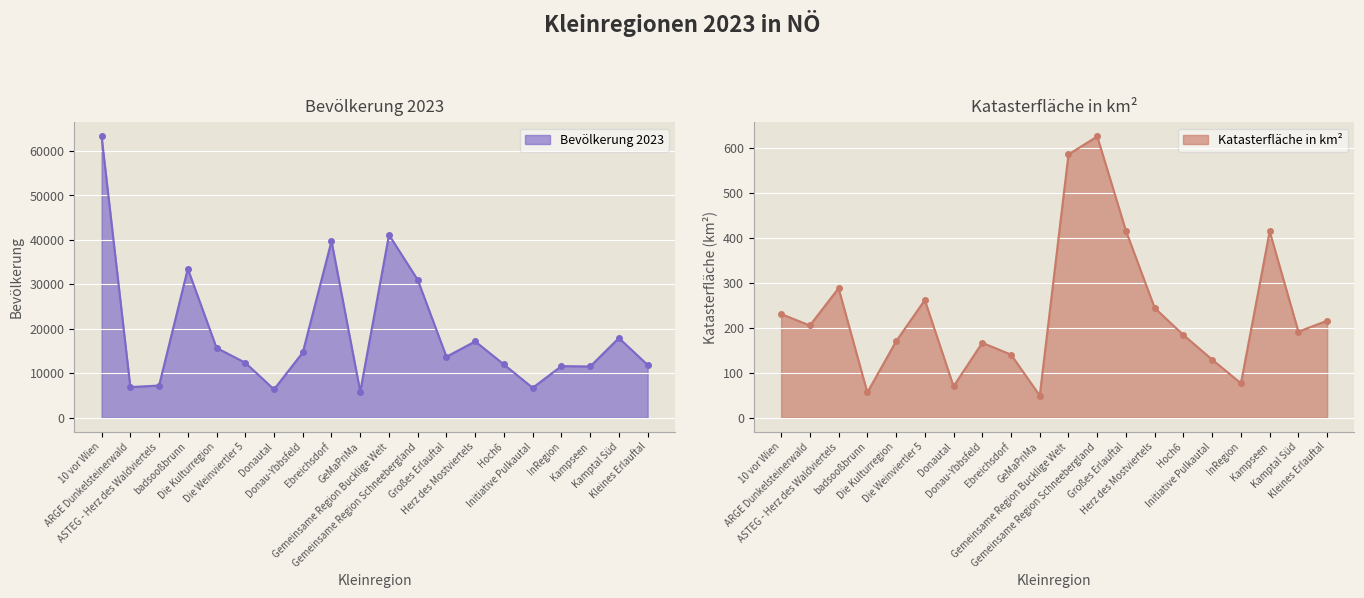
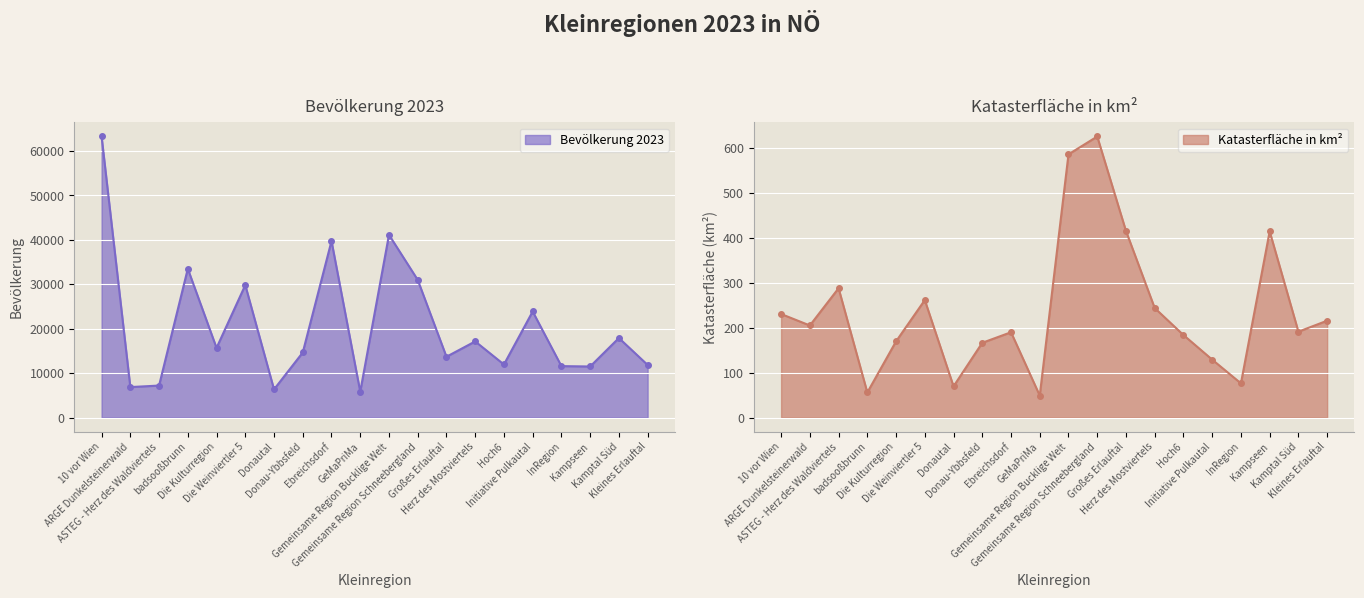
  {
    "Bevölkerung 2023": {
      "10 vor Wien": 63000,
      "ARGE Dunkelsteinerwald": 7000,
      "ASTEG - Herz des Waldviertels": 7000,
      "badsooßbrunn": 33000,
      "Die Kulturregion": 16000,
-     "Die Weinviertler 5": 12000,
+     "Die Weinviertler 5": 30000,
      "Donautal": 6000,
      "Donau-Ybbsfeld": 15000,
      "Ebreichsdorf": 40000,
      "GeMaPriMa": 6000,
      "Gemeinsame Region Bucklige Welt": 41000,
      "Gemeinsame Region Schneebergland": 31000,
      "Großes Erlauftal": 14000,
      "Herz des Mostviertels": 17000,
      "Hoch6": 12000,
-     "Initiative Pulkautal": 7000,
+     "Initiative Pulkautal": 24000,
      "InRegion": 12000,
      "Kampseen": 11000,
      "Kamptal Süd": 18000,
      "Kleines Erlauftal": 12000
    },
    "Katasterfläche in km²": {
      "10 vor Wien": 230,
      "ARGE Dunkelsteinerwald": 210,
      "ASTEG - Herz des Waldviertels": 290,
      "badsooßbrunn": 60,
      "Die Kulturregion": 170,
      "Die Weinviertler 5": 260,
      "Donautal": 70,
      "Donau-Ybbsfeld": 170,
-     "Ebreichsdorf": 140,
+     "Ebreichsdorf": 190,
      "GeMaPriMa": 50,
      "Gemeinsame Region Bucklige Welt": 590,
      "Gemeinsame Region Schneebergland": 630,
      "Großes Erlauftal": 420,
      "Herz des Mostviertels": 240,
      "Hoch6": 180,
      "Initiative Pulkautal": 130,
      "InRegion": 80,
      "Kampseen": 410,
      "Kamptal Süd": 190,
      "Kleines Erlauftal": 220
    }
  }
